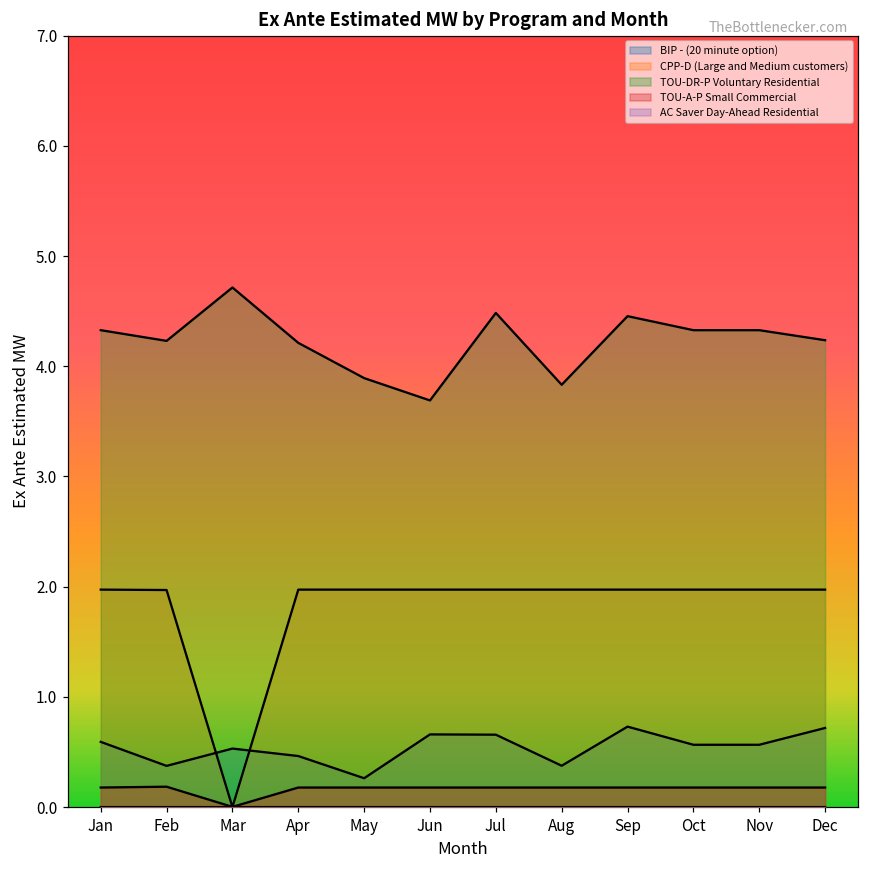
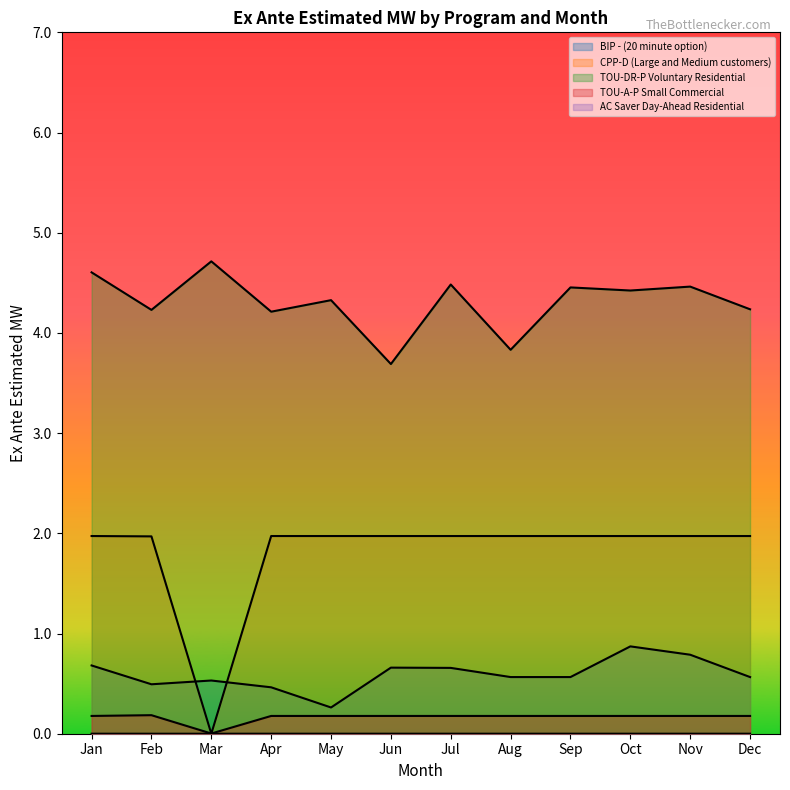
  {
    "BIP - (20 minute option)": {
-     "Jan": 0.59,
-     "Feb": 0.37,
+     "Jan": 0.68,
+     "Feb": 0.49,
      "Mar": 0.53,
      "Apr": 0.46,
      "May": 0.26,
      "Jun": 0.66,
      "Jul": 0.66,
-     "Aug": 0.38,
-     "Sep": 0.73,
-     "Oct": 0.57,
-     "Nov": 0.57,
-     "Dec": 0.72
+     "Aug": 0.57,
+     "Sep": 0.57,
+     "Oct": 0.87,
+     "Nov": 0.79,
+     "Dec": 0.57
    },
    "TOU-DR-P Voluntary Residential": {
-     "Jan": 4.33,
+     "Jan": 4.60,
      "Feb": 4.23,
      "Mar": 4.71,
      "Apr": 4.21,
-     "May": 3.89,
+     "May": 4.33,
      "Jun": 3.69,
      "Jul": 4.48,
      "Aug": 3.83,
      "Sep": 4.45,
-     "Oct": 4.33,
-     "Nov": 4.33,
+     "Oct": 4.42,
+     "Nov": 4.46,
      "Dec": 4.24
    },
    "AC Saver Day-Ahead Residential": {
      "Jan": 0.00,
      "Feb": 0.00,
      "Apr": 0.00,
      "May": 0.00,
      "Jun": 0.00,
      "Jul": 0.00,
      "Aug": 0.00,
      "Sep": 0.00,
      "Oct": 0.00,
      "Nov": 0.00,
      "Dec": 0.00
    }
  }
